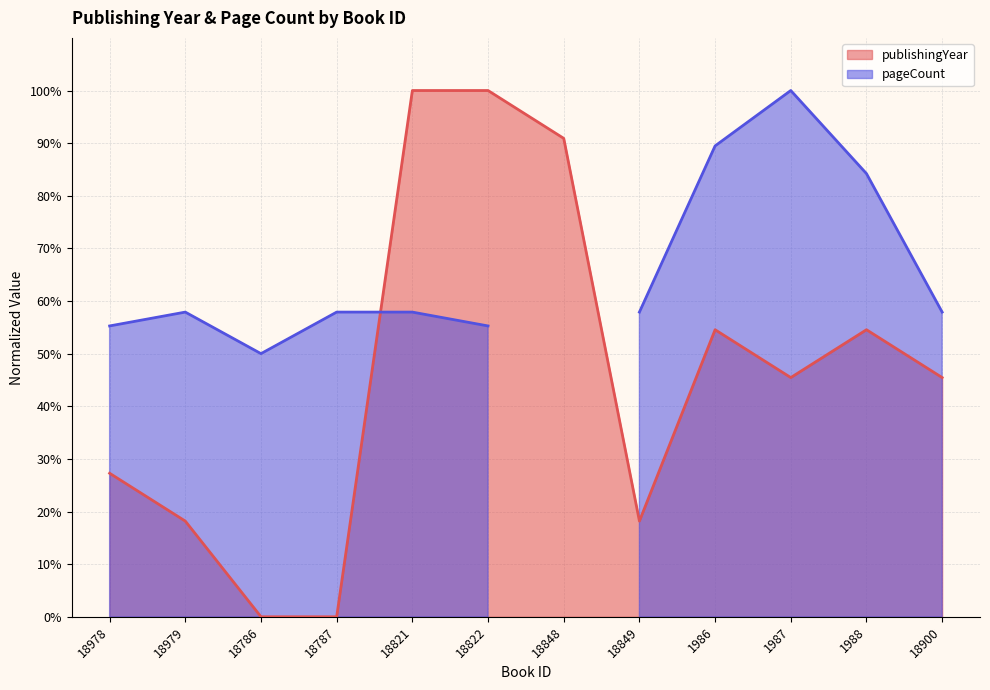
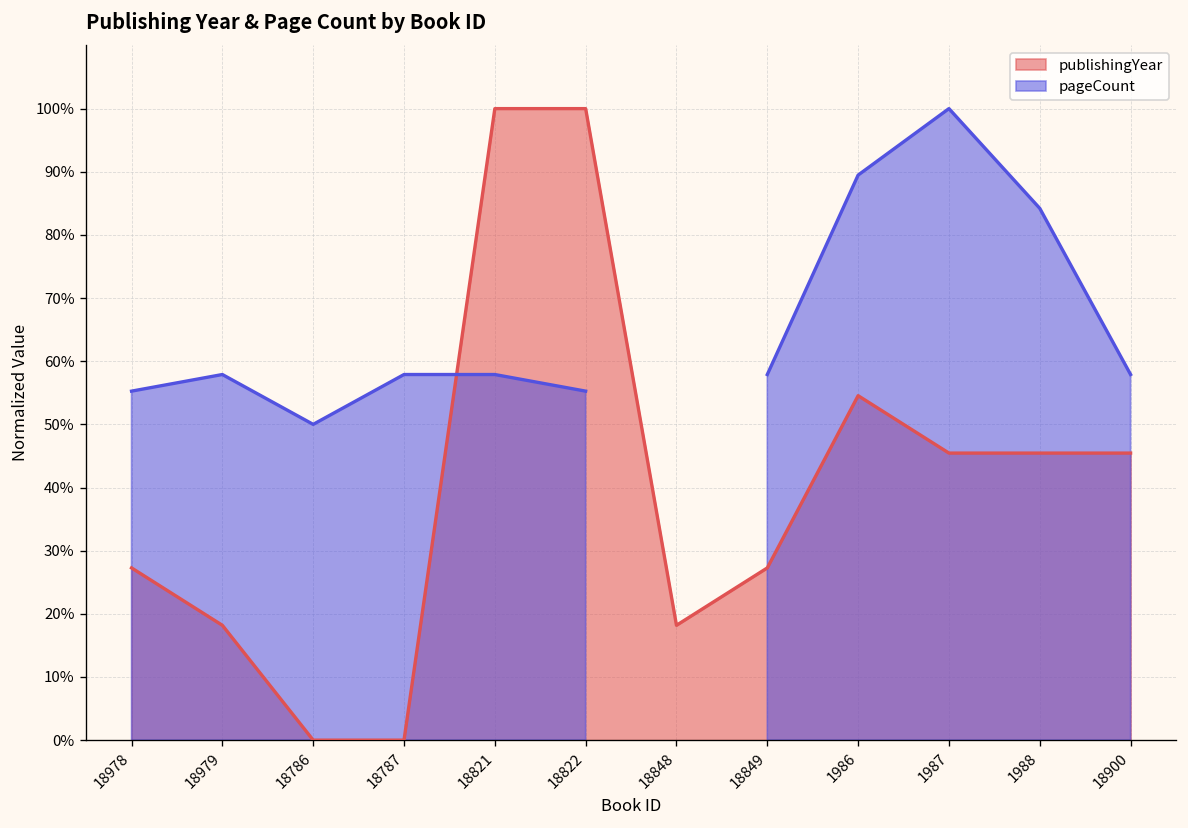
  {
    "publishingYear": {
      "18978": "27%",
      "18979": "18%",
      "18786": "0%",
      "18787": "0%",
      "18821": "100%",
      "18822": "100%",
-     "18848": "91%",
-     "18849": "18%",
+     "18848": "18%",
+     "18849": "27%",
      "1986": "55%",
      "1987": "45%",
-     "1988": "55%",
+     "1988": "45%",
      "18900": "45%"
    }
  }
